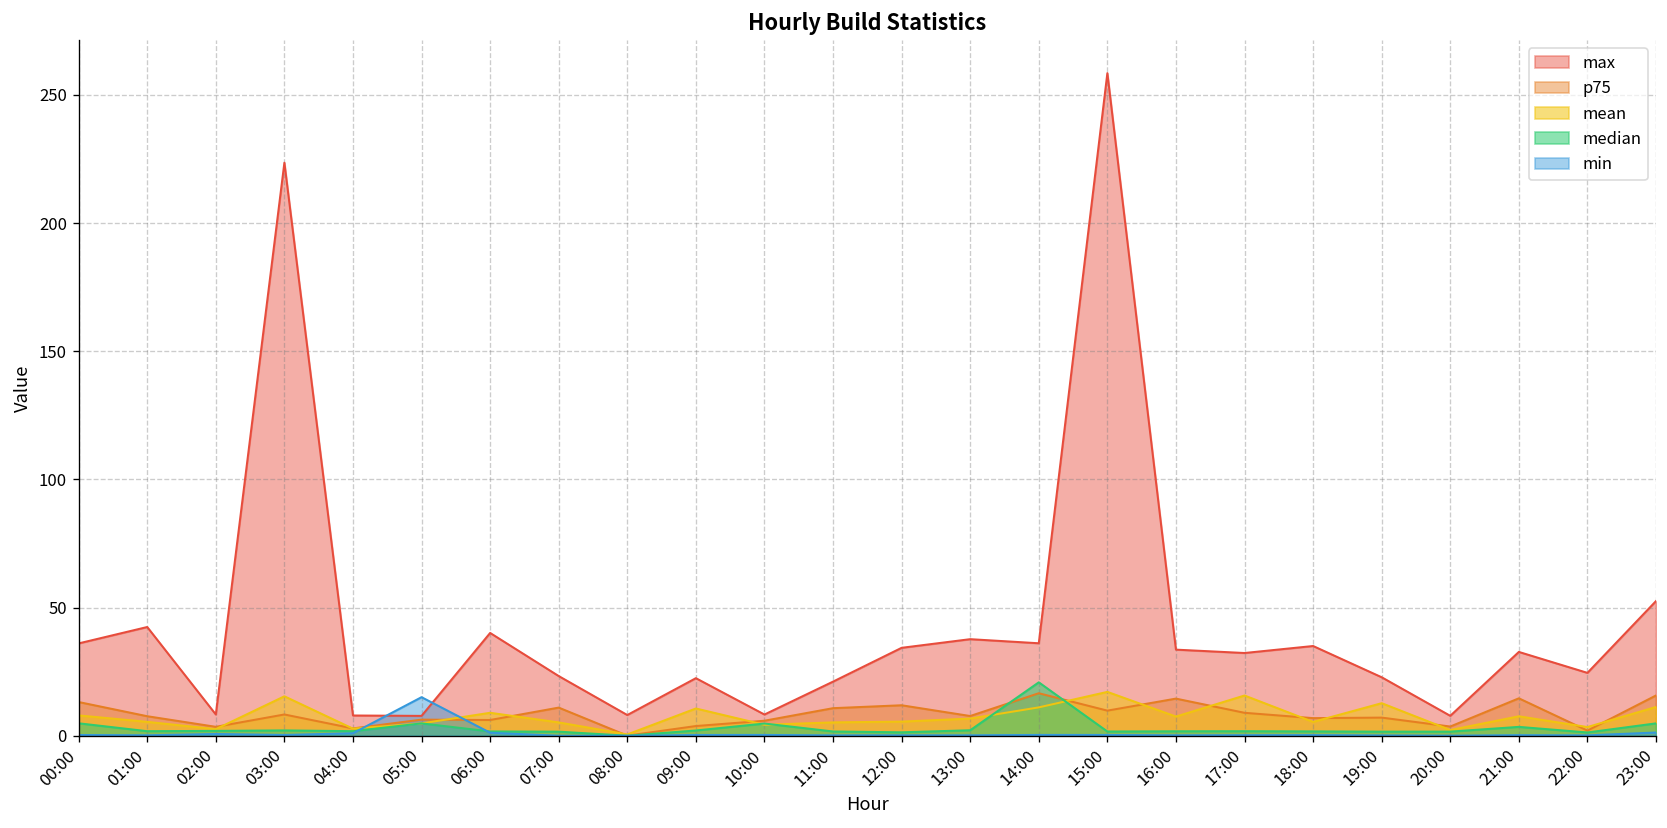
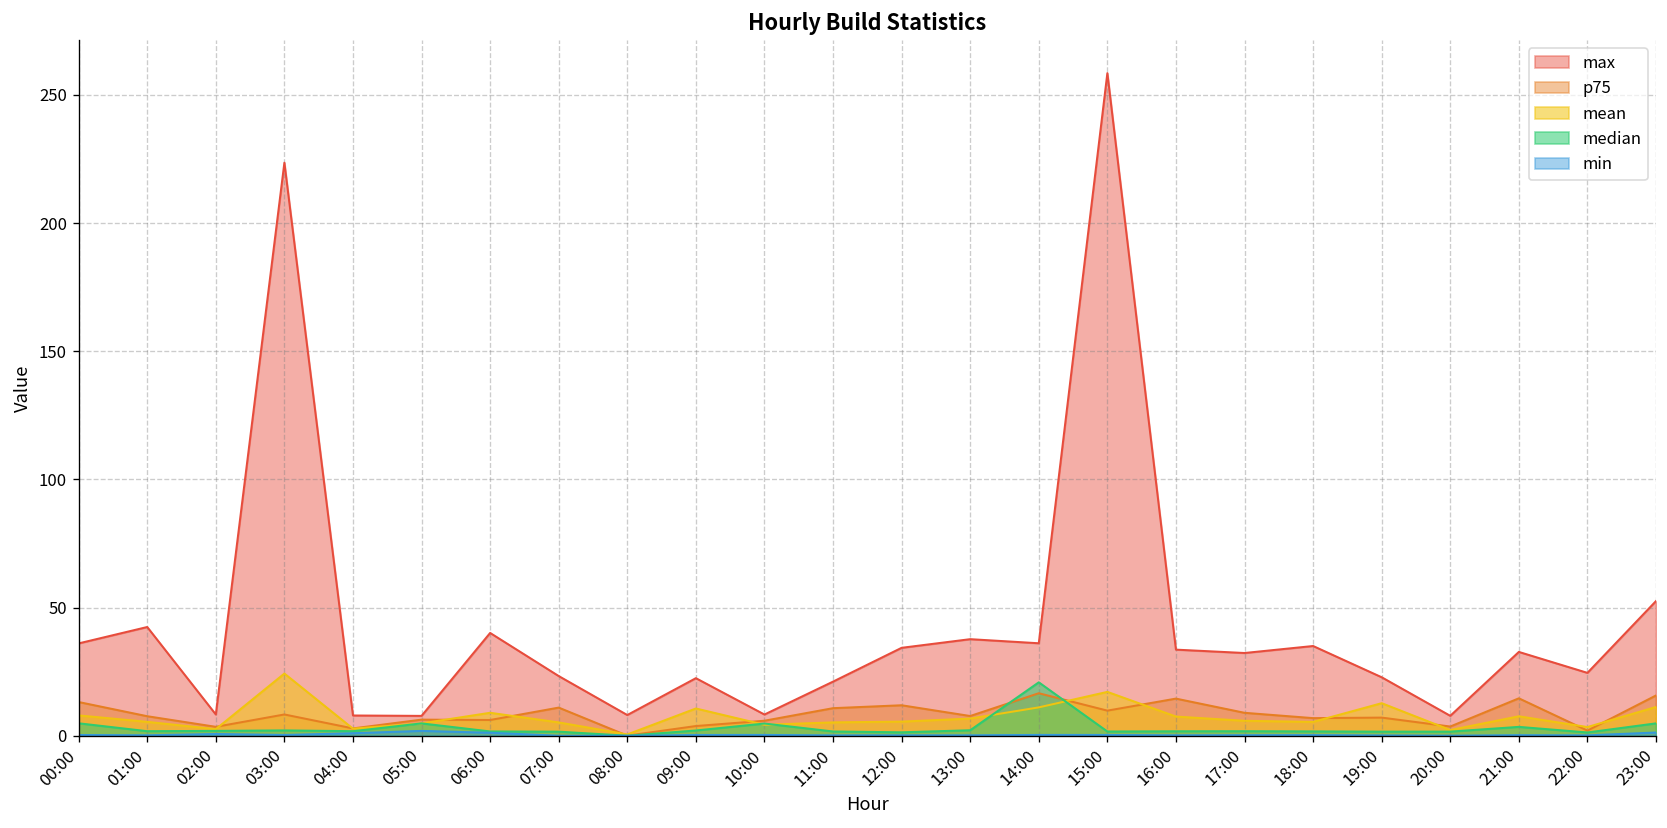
  {
    "mean": {
      "00:00": 8,
      "01:00": 5,
-     "03:00": 15,
+     "03:00": 24,
      "06:00": 9,
      "07:00": 5,
      "09:00": 11,
      "11:00": 5,
      "12:00": 6,
      "14:00": 11,
      "15:00": 17,
      "16:00": 8,
-     "17:00": 16,
+     "17:00": 6,
      "18:00": 5,
      "19:00": 13,
      "21:00": 8,
      "22:00": 3,
      "23:00": 11
    },
    "median": {
      "00:00": 5,
      "01:00": 2,
      "03:00": 2,
      "07:00": 2,
      "09:00": 2,
      "11:00": 2,
      "13:00": 2,
      "14:00": 21,
      "15:00": 2,
      "16:00": 2,
      "17:00": 2,
      "18:00": 2,
      "19:00": 2,
      "21:00": 3,
      "23:00": 5
    },
    "min": {
      "00:00": 0,
      "01:00": 0,
      "02:00": 1,
      "03:00": 0,
-     "05:00": 15,
+     "05:00": 2,
      "07:00": 0,
      "09:00": 0,
      "10:00": 0,
      "11:00": 0,
      "13:00": 0,
      "14:00": 0,
      "15:00": 0,
      "16:00": 0,
      "17:00": 0,
      "18:00": 0,
      "19:00": 0,
      "20:00": 0,
      "21:00": 0,
      "23:00": 1
    }
  }
